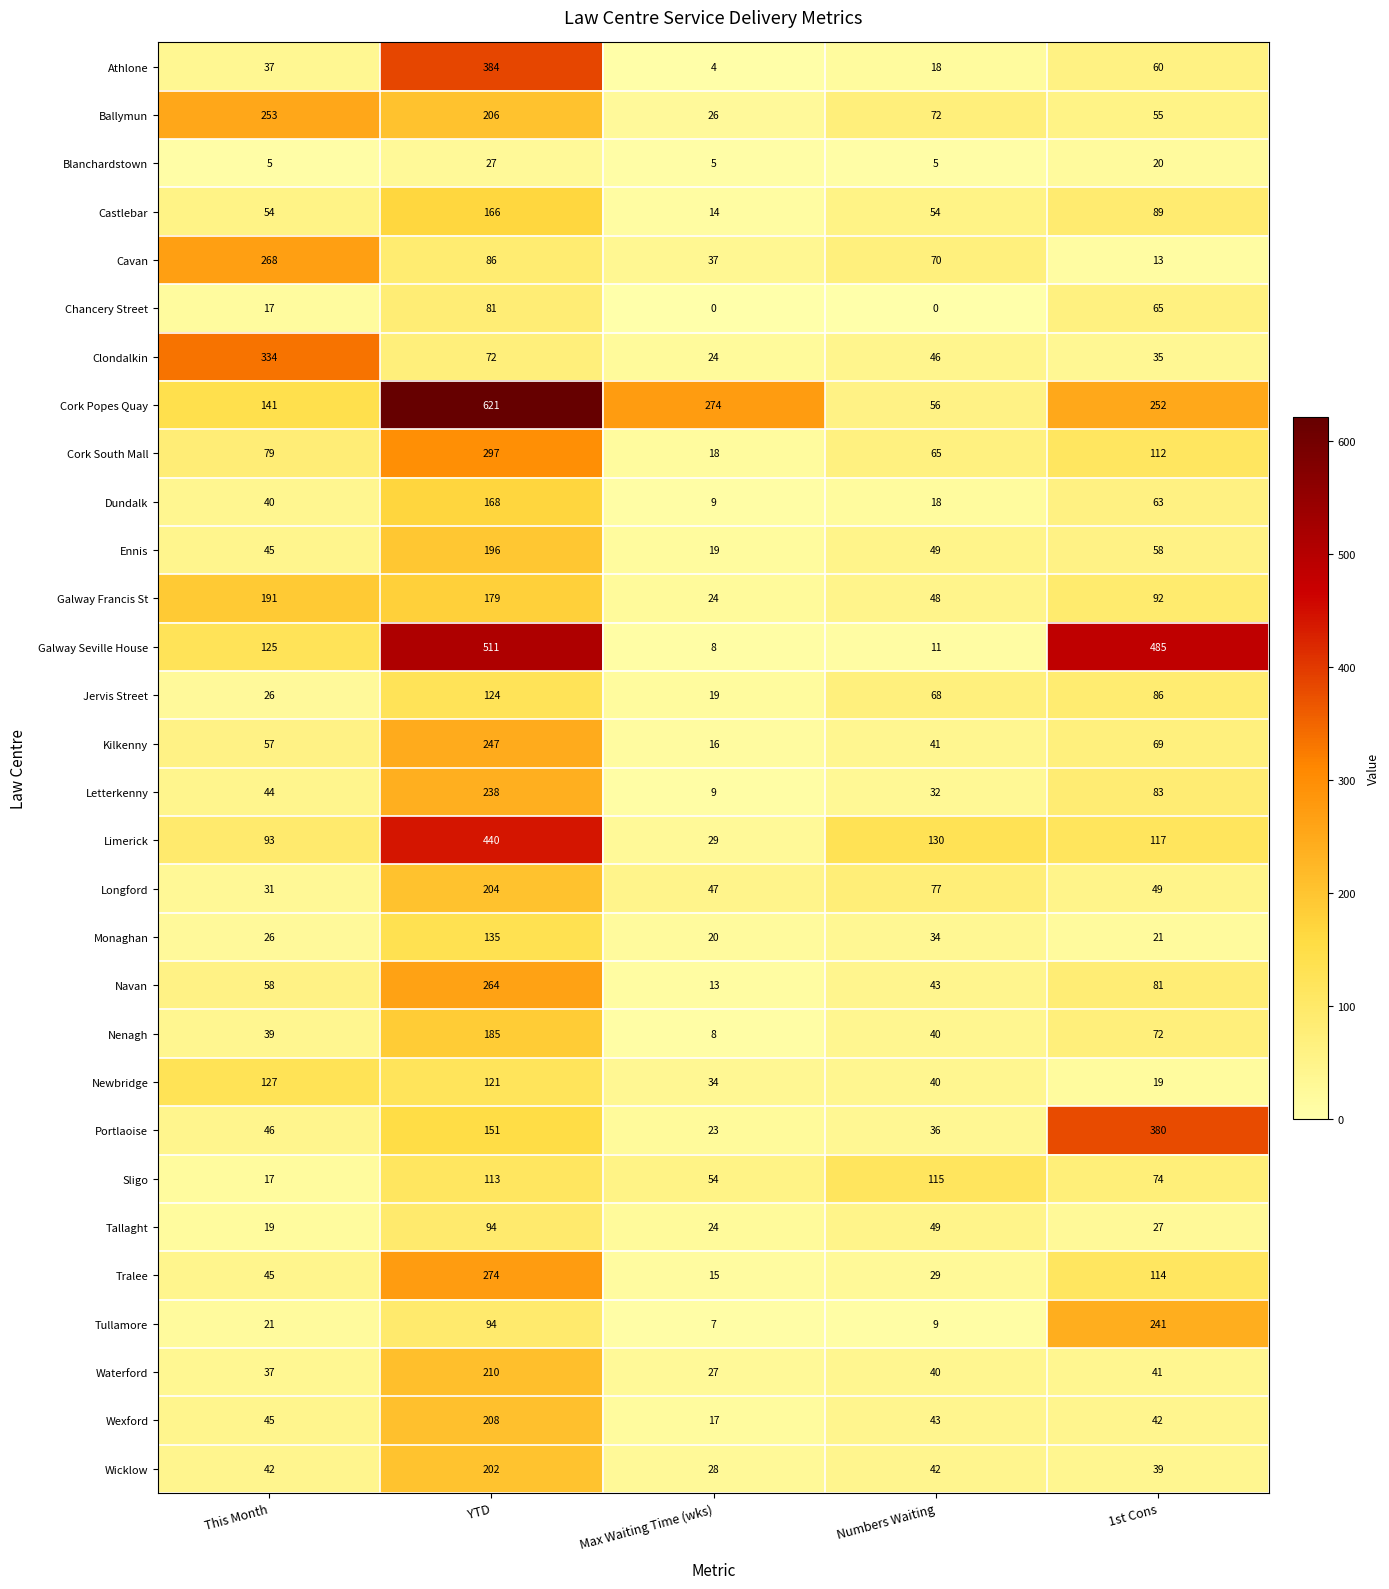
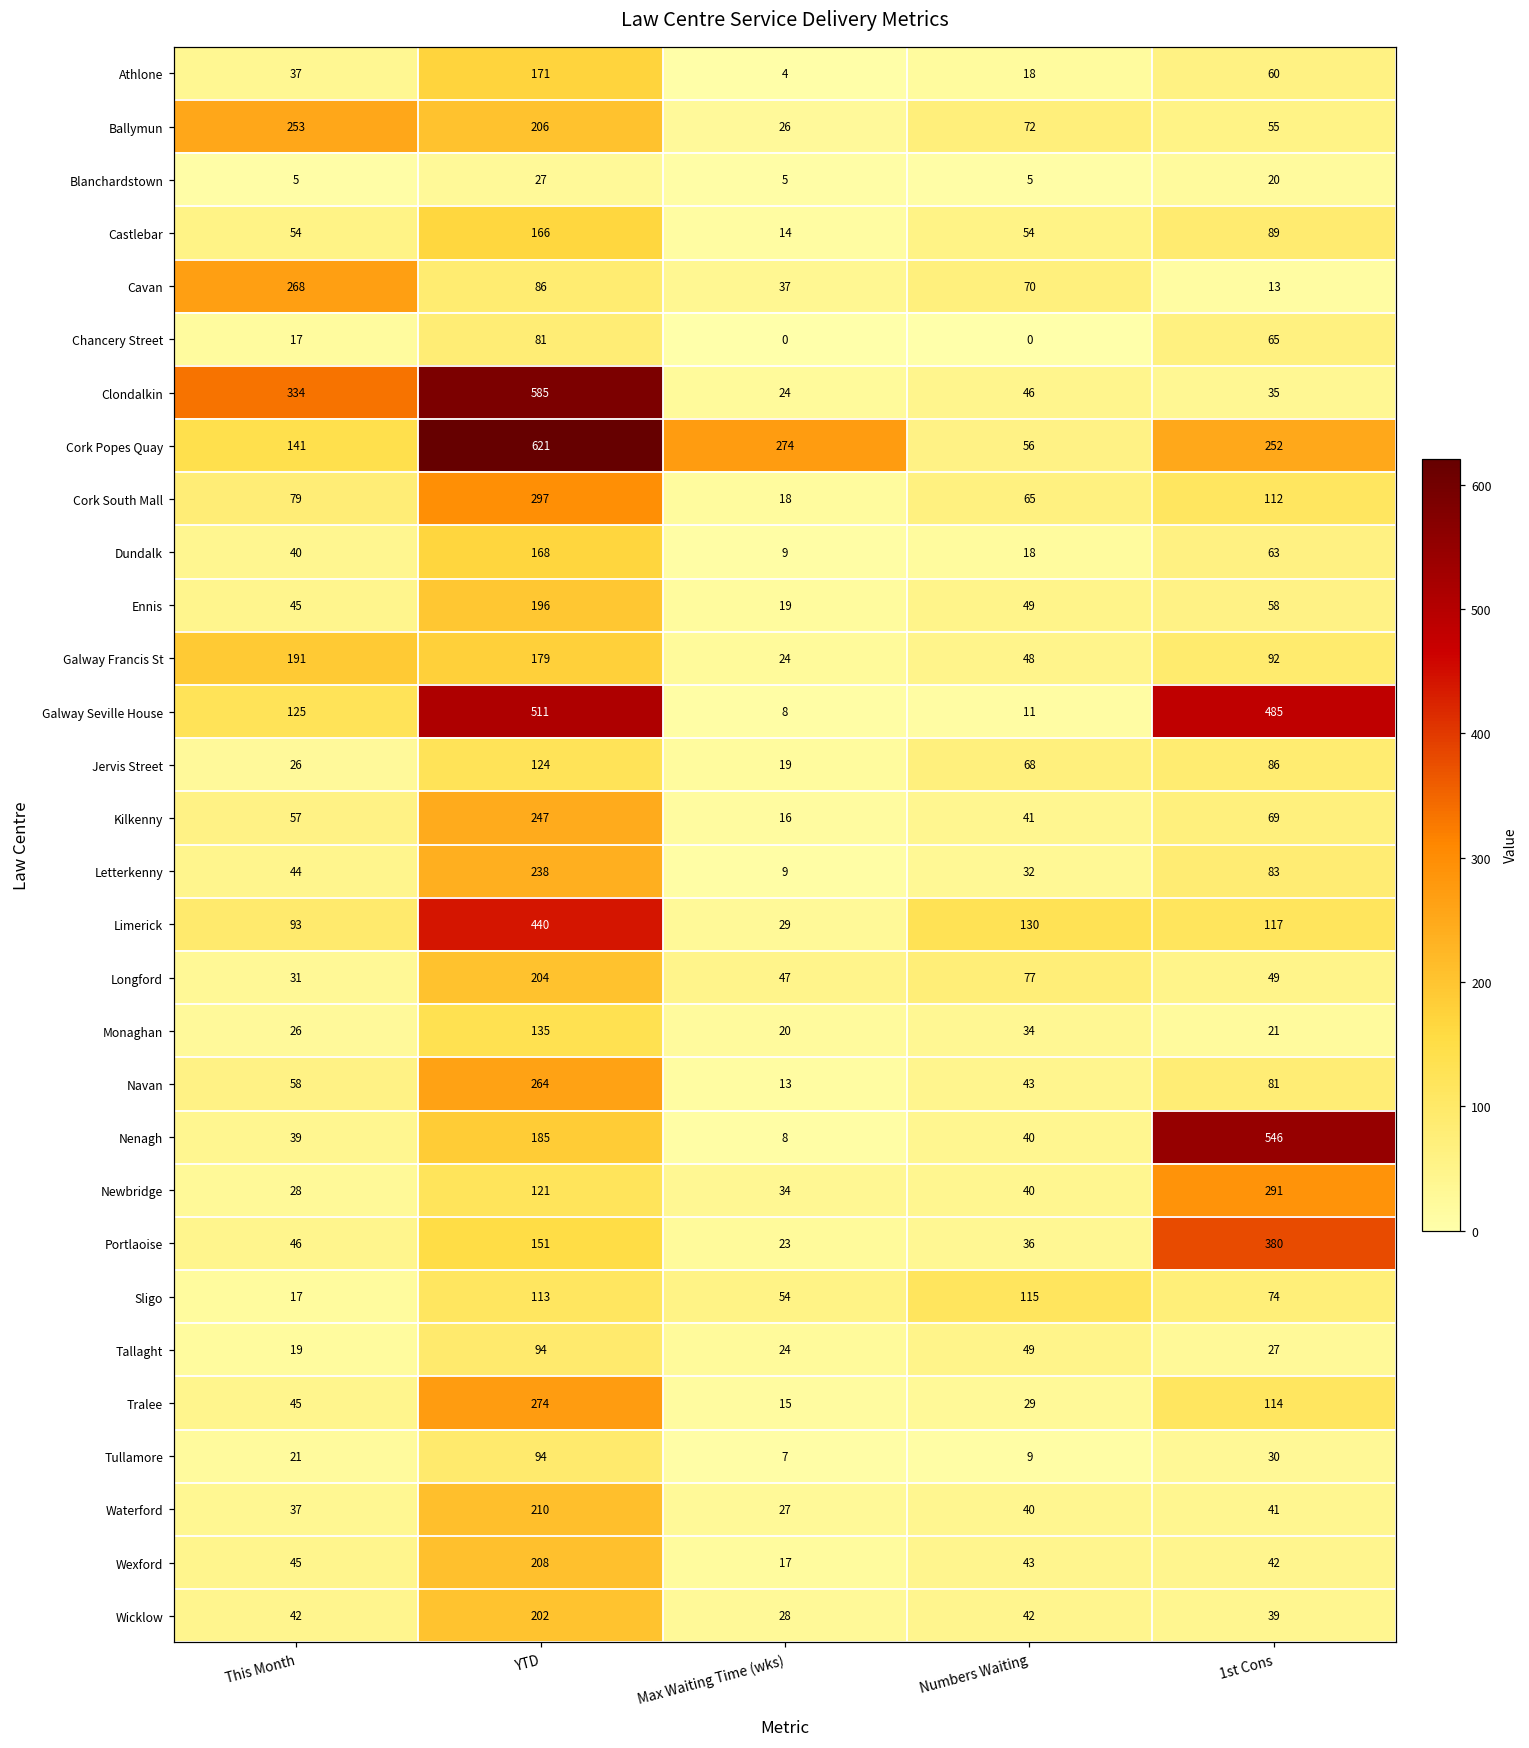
  {
    "Athlone": {
      "This Month": 37,
-     "YTD": 384,
+     "YTD": 171,
      "Max Waiting Time (wks)": 4,
      "Numbers Waiting": 18,
      "1st Cons": 60
    },
    "Ballymun": {
      "This Month": 253,
      "YTD": 206,
      "Max Waiting Time (wks)": 26,
      "Numbers Waiting": 72,
      "1st Cons": 55
    },
    "Blanchardstown": {
      "This Month": 5,
      "YTD": 27,
      "Max Waiting Time (wks)": 5,
      "Numbers Waiting": 5,
      "1st Cons": 20
    },
    "Castlebar": {
      "This Month": 54,
      "YTD": 166,
      "Max Waiting Time (wks)": 14,
      "Numbers Waiting": 54,
      "1st Cons": 89
    },
    "Cavan": {
      "This Month": 268,
      "YTD": 86,
      "Max Waiting Time (wks)": 37,
      "Numbers Waiting": 70,
      "1st Cons": 13
    },
    "Chancery Street": {
      "This Month": 17,
      "YTD": 81,
      "Max Waiting Time (wks)": 0,
      "Numbers Waiting": 0,
      "1st Cons": 65
    },
    "Clondalkin": {
      "This Month": 334,
-     "YTD": 72,
+     "YTD": 585,
      "Max Waiting Time (wks)": 24,
      "Numbers Waiting": 46,
      "1st Cons": 35
    },
    "Cork Popes Quay": {
      "This Month": 141,
      "YTD": 621,
      "Max Waiting Time (wks)": 274,
      "Numbers Waiting": 56,
      "1st Cons": 252
    },
    "Cork South Mall": {
      "This Month": 79,
      "YTD": 297,
      "Max Waiting Time (wks)": 18,
      "Numbers Waiting": 65,
      "1st Cons": 112
    },
    "Dundalk": {
      "This Month": 40,
      "YTD": 168,
      "Max Waiting Time (wks)": 9,
      "Numbers Waiting": 18,
      "1st Cons": 63
    },
    "Ennis": {
      "This Month": 45,
      "YTD": 196,
      "Max Waiting Time (wks)": 19,
      "Numbers Waiting": 49,
      "1st Cons": 58
    },
    "Galway Francis St": {
      "This Month": 191,
      "YTD": 179,
      "Max Waiting Time (wks)": 24,
      "Numbers Waiting": 48,
      "1st Cons": 92
    },
    "Galway Seville House": {
      "This Month": 125,
      "YTD": 511,
      "Max Waiting Time (wks)": 8,
      "Numbers Waiting": 11,
      "1st Cons": 485
    },
    "Jervis Street": {
      "This Month": 26,
      "YTD": 124,
      "Max Waiting Time (wks)": 19,
      "Numbers Waiting": 68,
      "1st Cons": 86
    },
    "Kilkenny": {
      "This Month": 57,
      "YTD": 247,
      "Max Waiting Time (wks)": 16,
      "Numbers Waiting": 41,
      "1st Cons": 69
    },
    "Letterkenny": {
      "This Month": 44,
      "YTD": 238,
      "Max Waiting Time (wks)": 9,
      "Numbers Waiting": 32,
      "1st Cons": 83
    },
    "Limerick": {
      "This Month": 93,
      "YTD": 440,
      "Max Waiting Time (wks)": 29,
      "Numbers Waiting": 130,
      "1st Cons": 117
    },
    "Longford": {
      "This Month": 31,
      "YTD": 204,
      "Max Waiting Time (wks)": 47,
      "Numbers Waiting": 77,
      "1st Cons": 49
    },
    "Monaghan": {
      "This Month": 26,
      "YTD": 135,
      "Max Waiting Time (wks)": 20,
      "Numbers Waiting": 34,
      "1st Cons": 21
    },
    "Navan": {
      "This Month": 58,
      "YTD": 264,
      "Max Waiting Time (wks)": 13,
      "Numbers Waiting": 43,
      "1st Cons": 81
    },
    "Nenagh": {
      "This Month": 39,
      "YTD": 185,
      "Max Waiting Time (wks)": 8,
      "Numbers Waiting": 40,
-     "1st Cons": 72
+     "1st Cons": 546
    },
    "Newbridge": {
-     "This Month": 127,
+     "This Month": 28,
      "YTD": 121,
      "Max Waiting Time (wks)": 34,
      "Numbers Waiting": 40,
-     "1st Cons": 19
+     "1st Cons": 291
    },
    "Portlaoise": {
      "This Month": 46,
      "YTD": 151,
      "Max Waiting Time (wks)": 23,
      "Numbers Waiting": 36,
      "1st Cons": 380
    },
    "Sligo": {
      "This Month": 17,
      "YTD": 113,
      "Max Waiting Time (wks)": 54,
      "Numbers Waiting": 115,
      "1st Cons": 74
    },
    "Tallaght": {
      "This Month": 19,
      "YTD": 94,
      "Max Waiting Time (wks)": 24,
      "Numbers Waiting": 49,
      "1st Cons": 27
    },
    "Tralee": {
      "This Month": 45,
      "YTD": 274,
      "Max Waiting Time (wks)": 15,
      "Numbers Waiting": 29,
      "1st Cons": 114
    },
    "Tullamore": {
      "This Month": 21,
      "YTD": 94,
      "Max Waiting Time (wks)": 7,
      "Numbers Waiting": 9,
-     "1st Cons": 241
+     "1st Cons": 30
    },
    "Waterford": {
      "This Month": 37,
      "YTD": 210,
      "Max Waiting Time (wks)": 27,
      "Numbers Waiting": 40,
      "1st Cons": 41
    },
    "Wexford": {
      "This Month": 45,
      "YTD": 208,
      "Max Waiting Time (wks)": 17,
      "Numbers Waiting": 43,
      "1st Cons": 42
    },
    "Wicklow": {
      "This Month": 42,
      "YTD": 202,
      "Max Waiting Time (wks)": 28,
      "Numbers Waiting": 42,
      "1st Cons": 39
    }
  }
